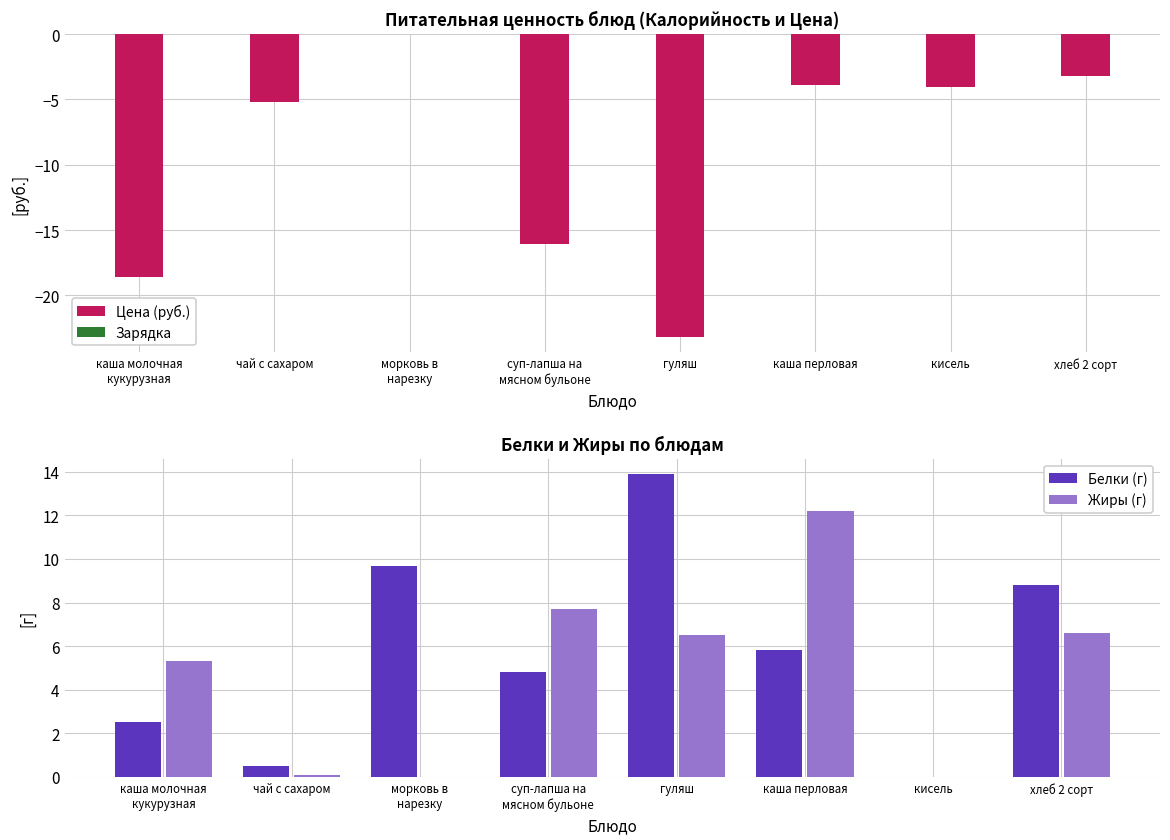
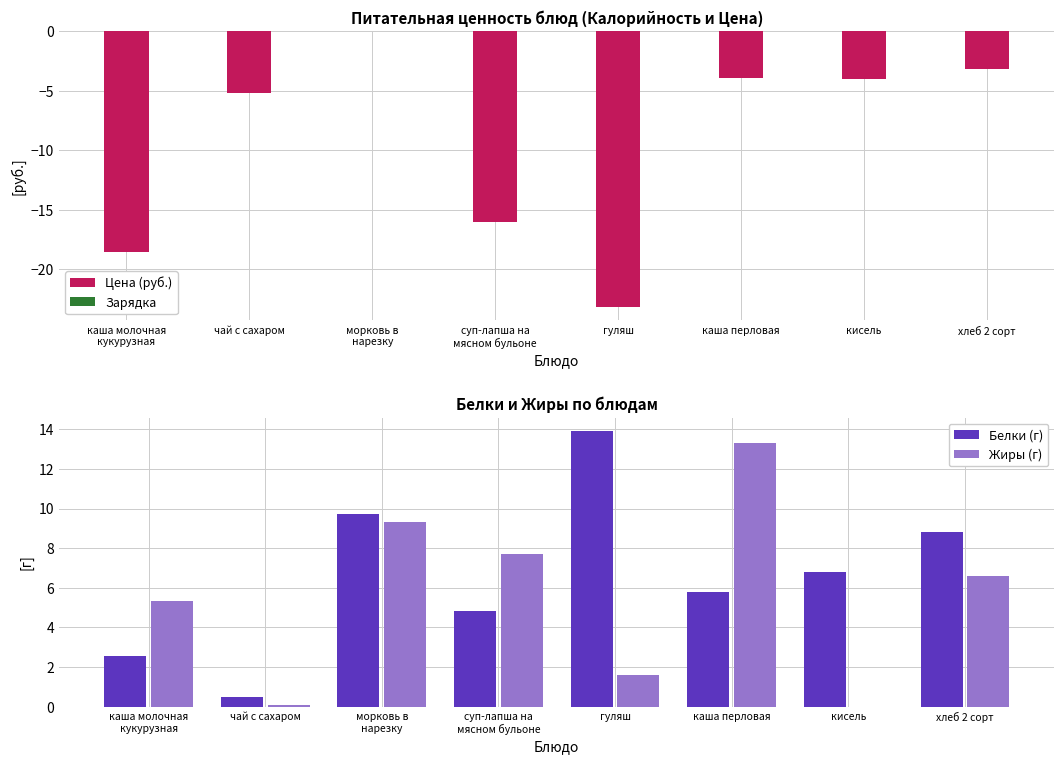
  {
    "Питательная ценность блюд (Калорийность и Цена)": {
      "Цена (руб.)": {
        "каша молочная кукурузная": -18.6,
        "чай с сахаром": -5.2,
        "морковь в нарезку": 0.0,
        "суп-лапша на мясном бульоне": -16.0,
        "гуляш": -23.2,
        "каша перловая": -3.9,
        "кисель": -4.0,
        "хлеб 2 сорт": -3.2
      },
      "Зарядка": {
        "каша молочная кукурузная": 0.0,
        "чай с сахаром": 0.0,
        "морковь в нарезку": 0.0,
        "суп-лапша на мясном бульоне": 0.0,
        "гуляш": 0.0,
        "каша перловая": 0.0,
        "кисель": 0.0,
        "хлеб 2 сорт": 0.0
      }
    },
    "Белки и Жиры по блюдам": {
      "Белки (г)": {
        "каша молочная кукурузная": 2.5,
        "чай с сахаром": 0.5,
        "морковь в нарезку": 9.7,
        "суп-лапша на мясном бульоне": 4.8,
        "гуляш": 13.9,
        "каша перловая": 5.8,
-       "кисель": 0.0,
+       "кисель": 6.8,
        "хлеб 2 сорт": 8.8
      },
      "Жиры (г)": {
        "каша молочная кукурузная": 5.3,
-       "морковь в нарезку": 0.0,
+       "морковь в нарезку": 9.3,
        "суп-лапша на мясном бульоне": 7.7,
-       "гуляш": 6.5,
-       "каша перловая": 12.2,
+       "гуляш": 1.6,
+       "каша перловая": 13.3,
        "кисель": 0.0,
        "хлеб 2 сорт": 6.6
      }
    }
  }
